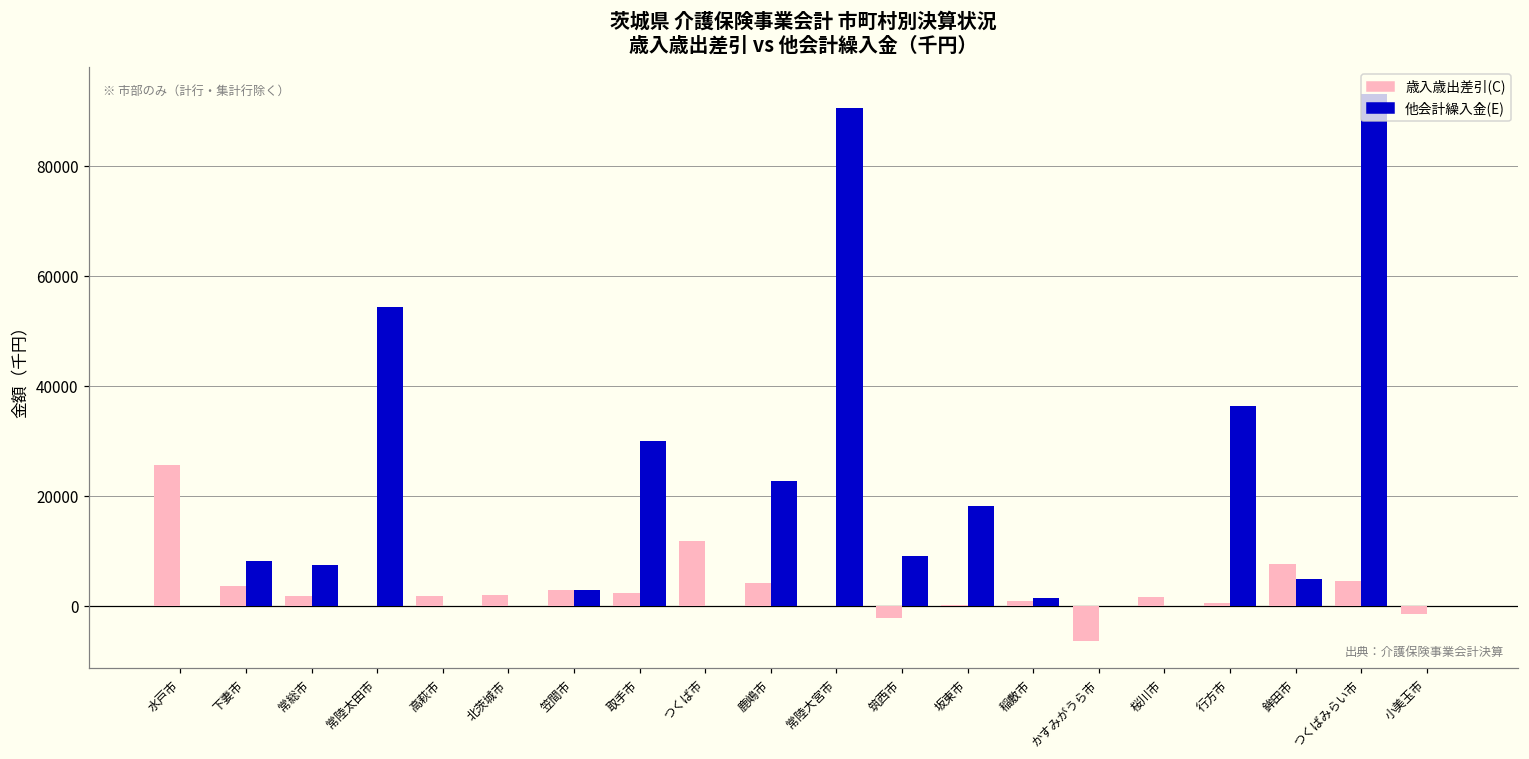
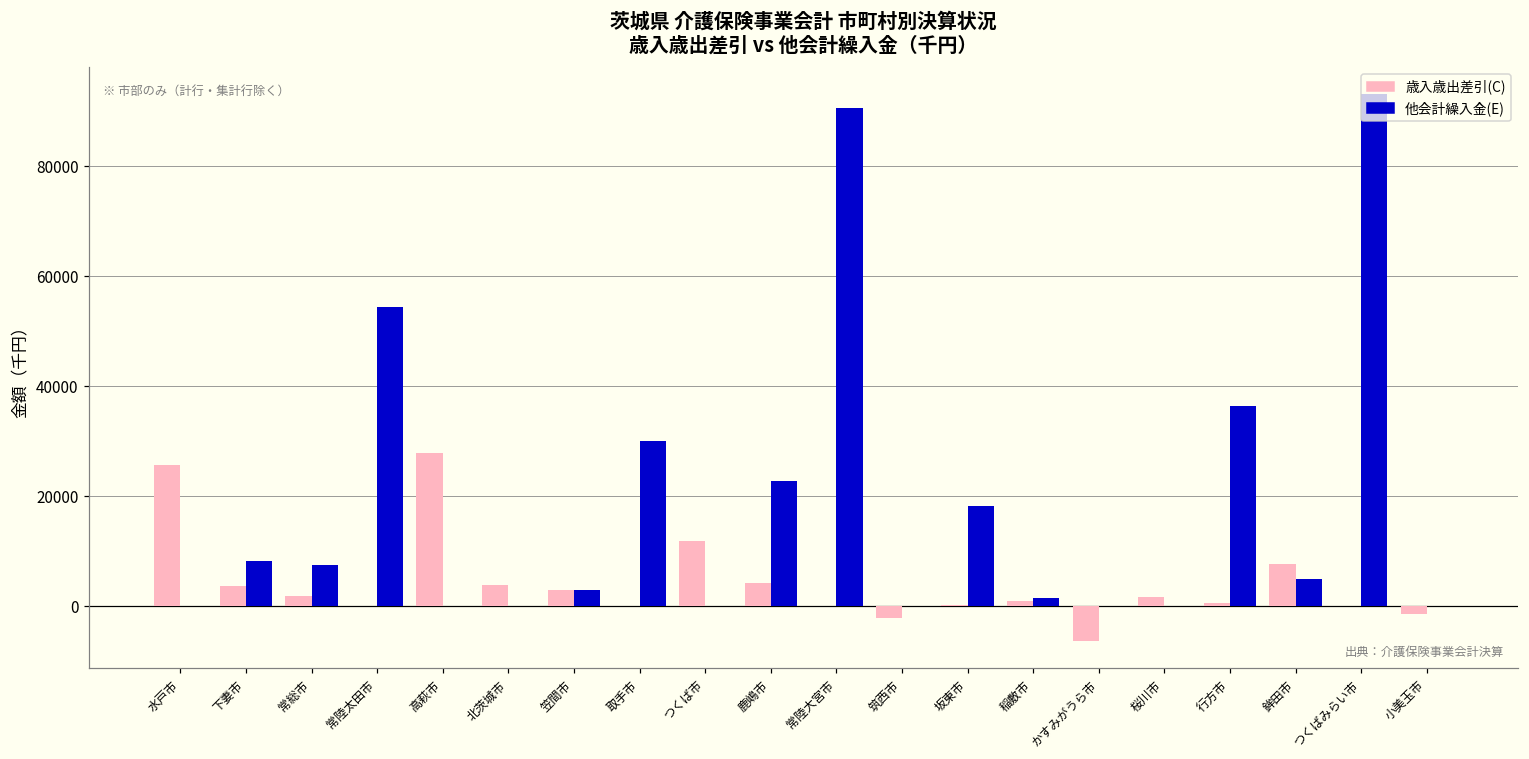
  {
    "歳入歳出差引(C)": {
      "水戸市": 26000,
      "下妻市": 4000,
      "常総市": 2000,
      "常陸太田市": 0,
-     "高萩市": 2000,
-     "北茨城市": 2000,
+     "高萩市": 28000,
+     "北茨城市": 4000,
      "笠間市": 3000,
-     "取手市": 2000,
+     "取手市": 0,
      "つくば市": 12000,
      "鹿嶋市": 4000,
      "常陸大宮市": 0,
      "筑西市": -2000,
      "稲敷市": 1000,
      "かすみがうら市": -6000,
      "桜川市": 2000,
      "行方市": 1000,
      "鉾田市": 8000,
-     "つくばみらい市": 5000,
+     "つくばみらい市": 0,
      "小美玉市": -1000
    },
    "他会計繰入金(E)": {
      "水戸市": 0,
      "下妻市": 8000,
      "常総市": 8000,
      "常陸太田市": 54000,
      "高萩市": 0,
      "北茨城市": 0,
      "笠間市": 3000,
      "取手市": 30000,
      "つくば市": 0,
      "鹿嶋市": 23000,
      "常陸大宮市": 91000,
-     "筑西市": 9000,
+     "筑西市": 0,
      "坂東市": 18000,
      "稲敷市": 1000,
      "かすみがうら市": 0,
      "桜川市": 0,
      "行方市": 36000,
      "鉾田市": 5000,
      "小美玉市": 0
    }
  }
